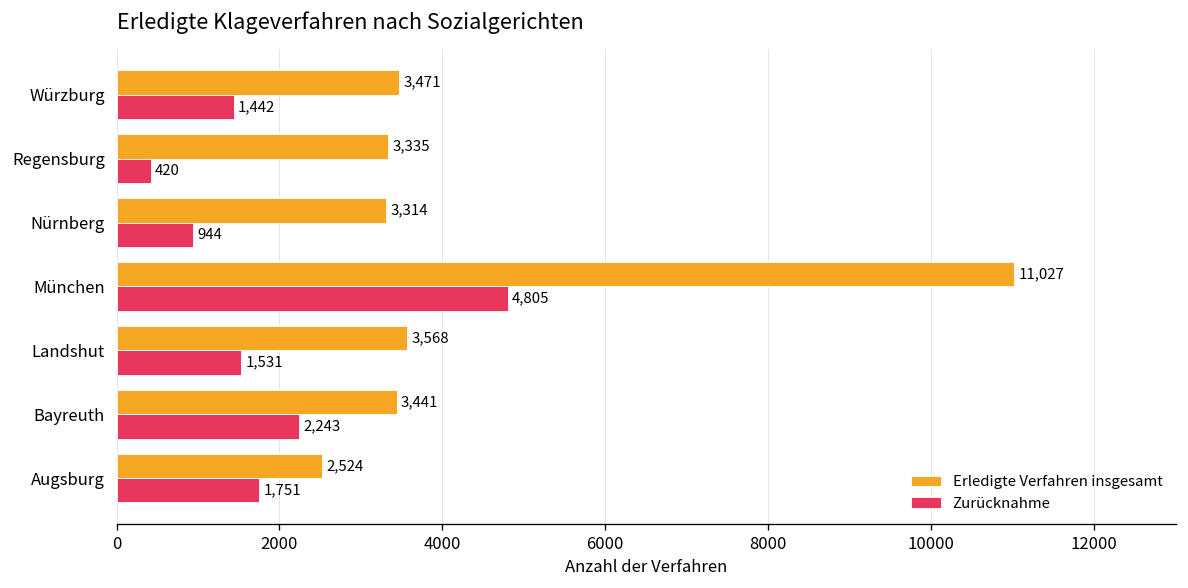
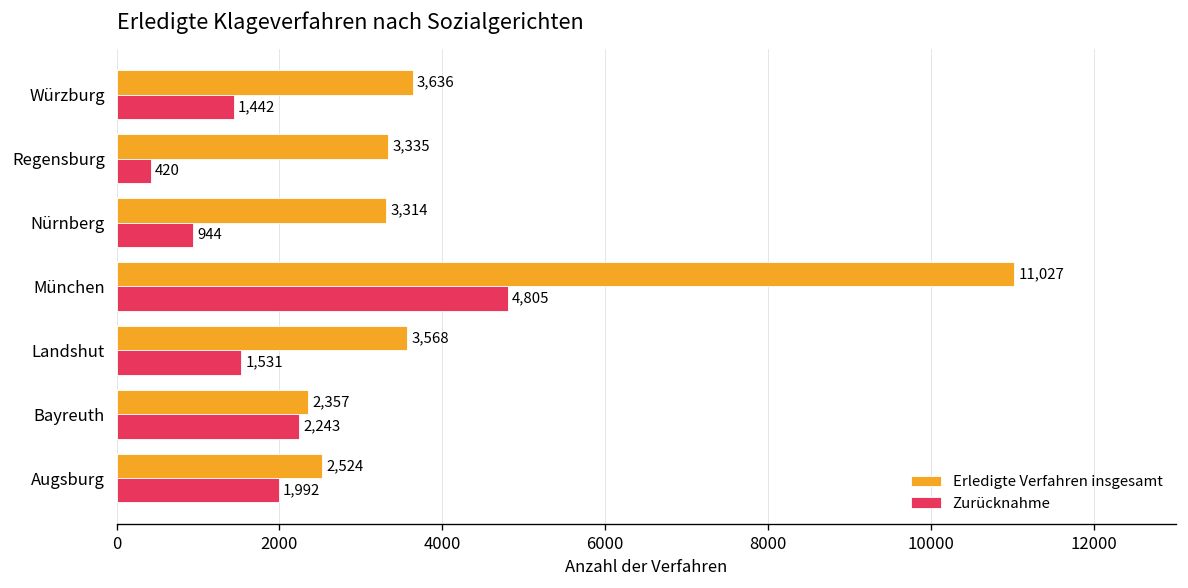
  {
    "Erledigte Verfahren insgesamt": {
-     "Würzburg": "3,471",
+     "Würzburg": "3,636",
      "Regensburg": "3,335",
      "Nürnberg": "3,314",
      "München": "11,027",
      "Landshut": "3,568",
-     "Bayreuth": "3,441",
+     "Bayreuth": "2,357",
      "Augsburg": "2,524"
    },
    "Zurücknahme": {
      "Würzburg": "1,442",
      "Regensburg": "420",
      "Nürnberg": "944",
      "München": "4,805",
      "Landshut": "1,531",
      "Bayreuth": "2,243",
-     "Augsburg": "1,751"
+     "Augsburg": "1,992"
    }
  }
